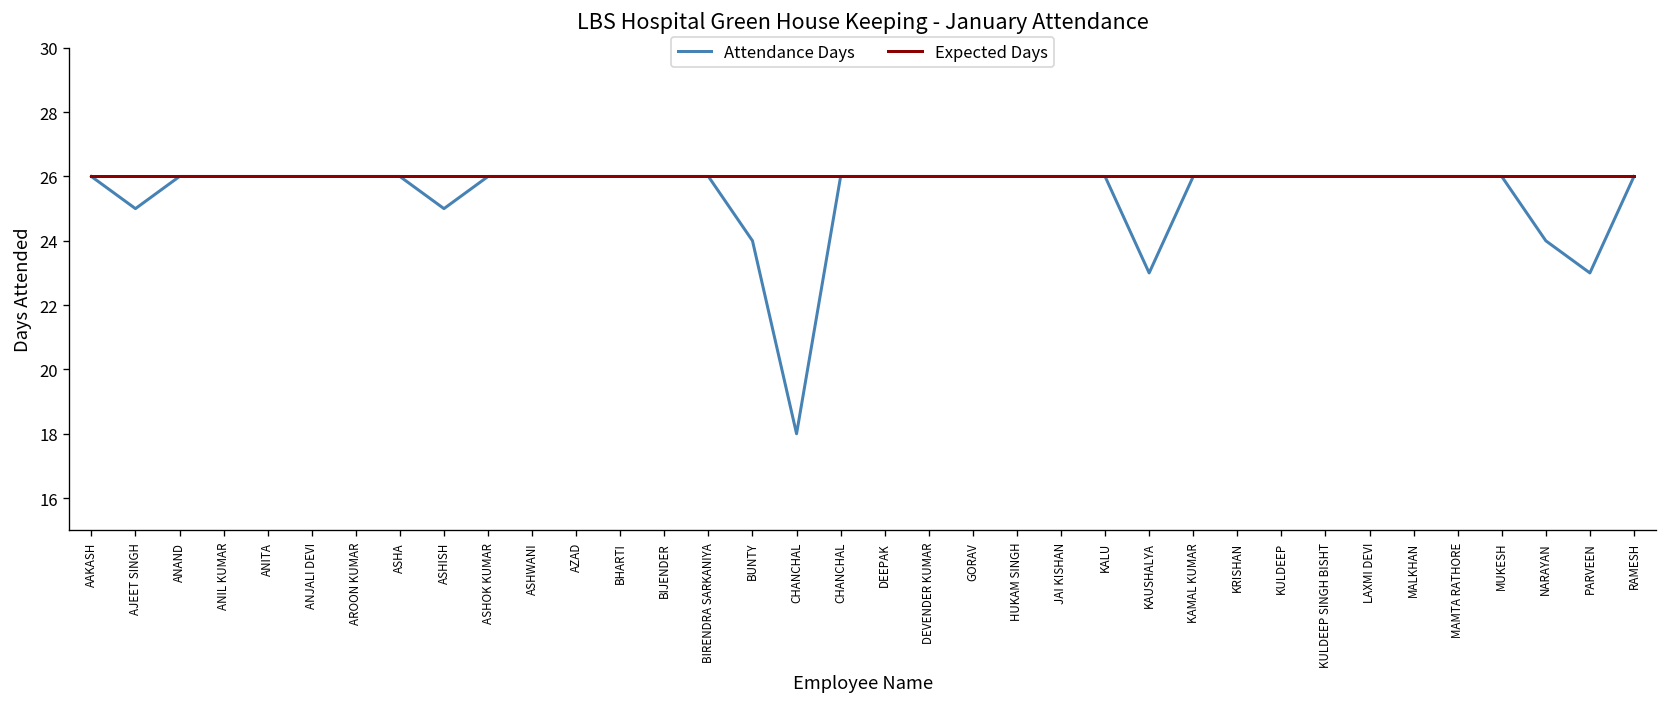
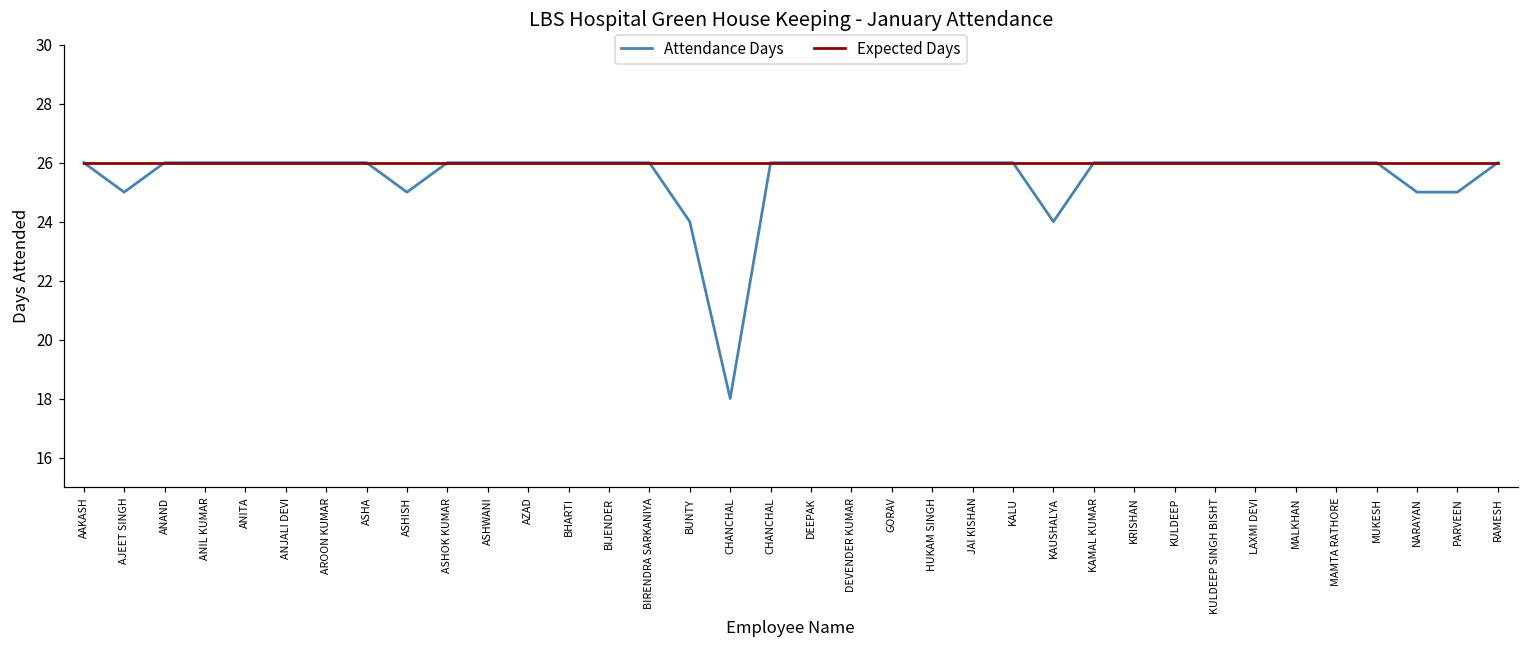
  {
    "Attendance Days": {
      "AJEET SINGH": 25,
      "ASHISH": 25,
      "BUNTY": 24,
-     "KAUSHALYA": 23,
-     "NARAYAN": 24,
-     "PARVEEN": 23
+     "KAUSHALYA": 24,
+     "NARAYAN": 25,
+     "PARVEEN": 25
    },
    "Expected Days": {
      "AJEET SINGH": 26,
      "ASHISH": 26,
      "BUNTY": 26,
      "KAUSHALYA": 26,
      "NARAYAN": 26,
      "PARVEEN": 26
    }
  }
